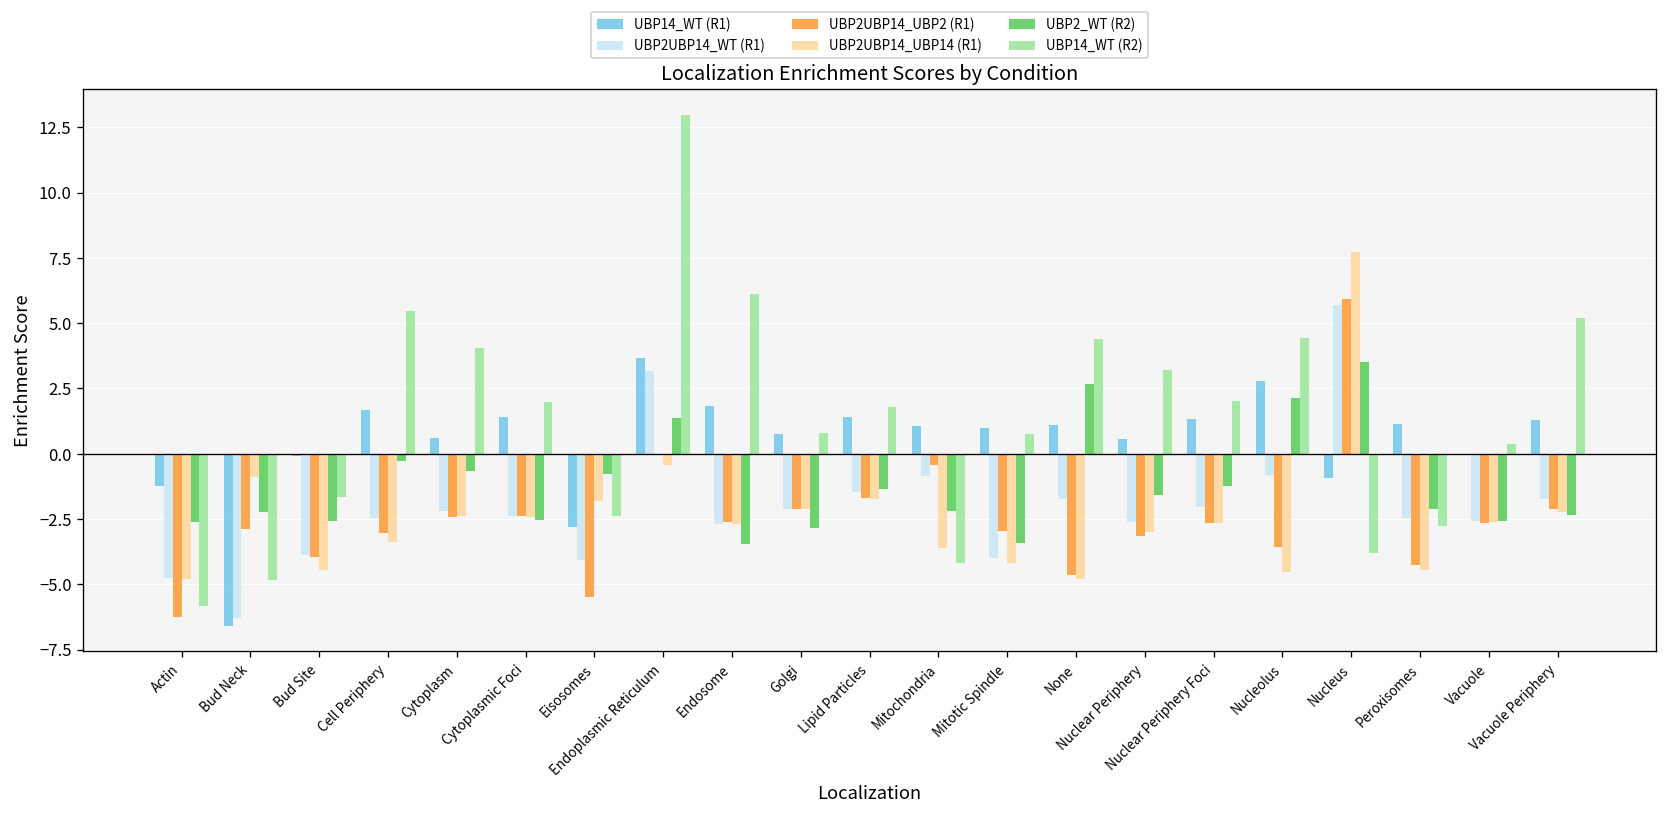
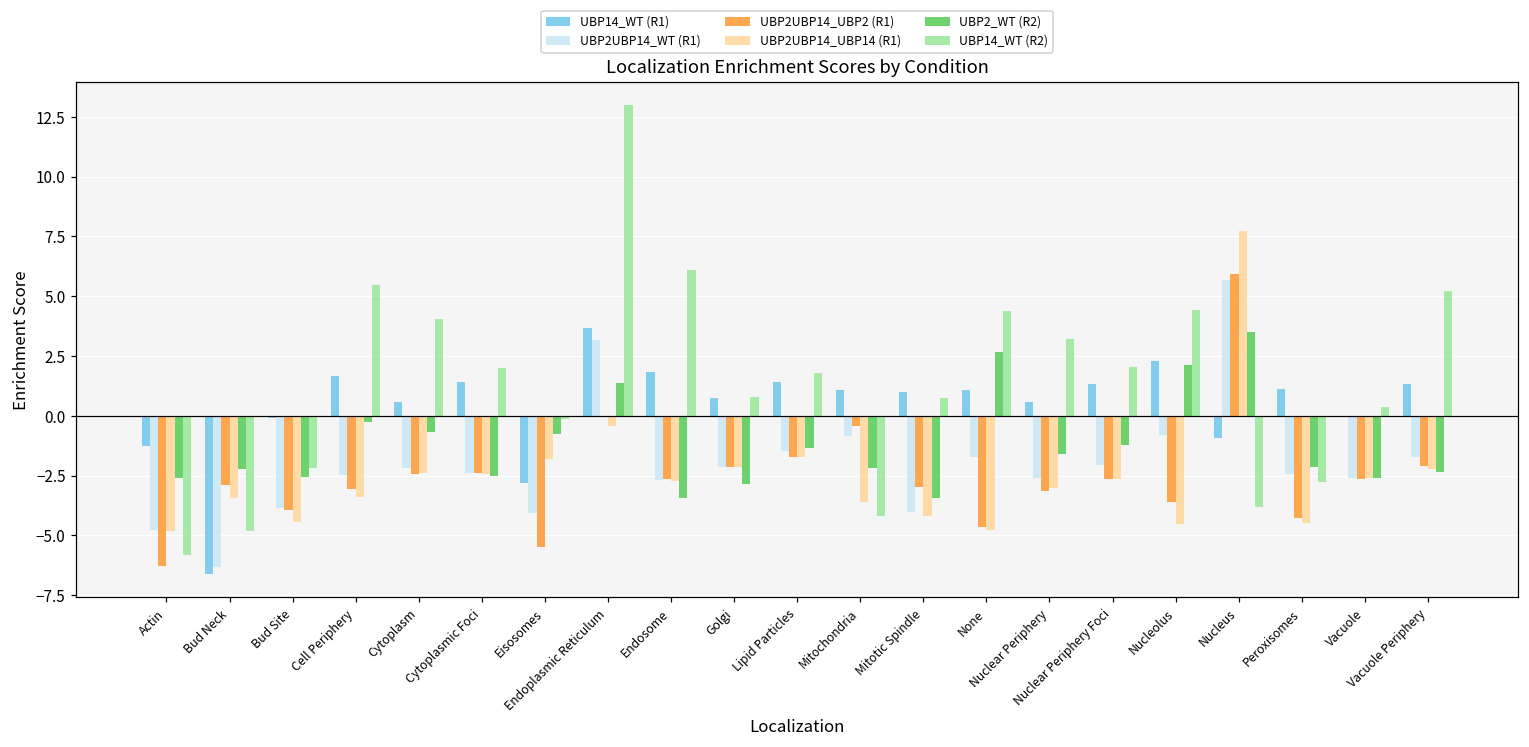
  {
    "UBP14_WT (R1)": {
      "Actin": -1.2,
      "Bud Neck": -6.6,
      "Cell Periphery": 1.7,
      "Cytoplasm": 0.6,
      "Cytoplasmic Foci": 1.4,
      "Eisosomes": -2.8,
      "Endoplasmic Reticulum": 3.7,
      "Endosome": 1.8,
      "Golgi": 0.8,
      "Lipid Particles": 1.4,
      "Mitochondria": 1.1,
      "Mitotic Spindle": 1.0,
      "None": 1.1,
      "Nuclear Periphery": 0.6,
      "Nuclear Periphery Foci": 1.3,
-     "Nucleolus": 2.8,
+     "Nucleolus": 2.3,
      "Nucleus": -0.9,
      "Peroxisomes": 1.1,
      "Vacuole Periphery": 1.3
    },
    "UBP2UBP14_WT (R1)": {
      "Actin": -4.8,
      "Bud Neck": -6.3,
      "Bud Site": -3.9,
      "Cell Periphery": -2.5,
      "Cytoplasm": -2.2,
      "Cytoplasmic Foci": -2.4,
      "Eisosomes": -4.1,
      "Endoplasmic Reticulum": 3.2,
      "Endosome": -2.7,
      "Golgi": -2.1,
      "Lipid Particles": -1.5,
      "Mitochondria": -0.9,
      "Mitotic Spindle": -4.0,
      "None": -1.7,
      "Nuclear Periphery": -2.6,
      "Nuclear Periphery Foci": -2.0,
      "Nucleolus": -0.8,
      "Nucleus": 5.7,
      "Peroxisomes": -2.5,
      "Vacuole": -2.6,
      "Vacuole Periphery": -1.7
    },
    "UBP2UBP14_UBP2 (R1)": {
      "Actin": -6.3,
      "Bud Neck": -2.9,
      "Bud Site": -3.9,
      "Cell Periphery": -3.1,
      "Cytoplasm": -2.4,
      "Cytoplasmic Foci": -2.4,
      "Eisosomes": -5.5,
      "Endosome": -2.6,
      "Golgi": -2.1,
      "Lipid Particles": -1.7,
      "Mitochondria": -0.4,
      "Mitotic Spindle": -3.0,
      "None": -4.7,
      "Nuclear Periphery": -3.2,
      "Nuclear Periphery Foci": -2.6,
      "Nucleolus": -3.6,
      "Nucleus": 5.9,
      "Peroxisomes": -4.3,
      "Vacuole": -2.7,
      "Vacuole Periphery": -2.1
    },
    "UBP2UBP14_UBP14 (R1)": {
      "Actin": -4.8,
-     "Bud Neck": -0.9,
+     "Bud Neck": -3.5,
      "Bud Site": -4.5,
      "Cell Periphery": -3.4,
      "Cytoplasm": -2.4,
      "Cytoplasmic Foci": -2.4,
      "Eisosomes": -1.8,
      "Endoplasmic Reticulum": -0.4,
      "Endosome": -2.7,
      "Golgi": -2.1,
      "Lipid Particles": -1.7,
      "Mitochondria": -3.6,
      "Mitotic Spindle": -4.2,
      "None": -4.8,
      "Nuclear Periphery": -3.0,
      "Nuclear Periphery Foci": -2.7,
      "Nucleolus": -4.5,
      "Nucleus": 7.7,
      "Peroxisomes": -4.5,
      "Vacuole": -2.6,
      "Vacuole Periphery": -2.2
    },
    "UBP2_WT (R2)": {
      "Actin": -2.6,
      "Bud Neck": -2.2,
      "Bud Site": -2.6,
      "Cell Periphery": -0.3,
      "Cytoplasm": -0.7,
      "Cytoplasmic Foci": -2.5,
      "Eisosomes": -0.8,
      "Endoplasmic Reticulum": 1.4,
      "Endosome": -3.4,
      "Golgi": -2.9,
      "Lipid Particles": -1.4,
      "Mitochondria": -2.2,
      "Mitotic Spindle": -3.4,
      "None": 2.7,
      "Nuclear Periphery": -1.6,
      "Nuclear Periphery Foci": -1.2,
      "Nucleolus": 2.1,
      "Nucleus": 3.5,
      "Peroxisomes": -2.1,
      "Vacuole": -2.6,
      "Vacuole Periphery": -2.4
    },
    "UBP14_WT (R2)": {
      "Actin": -5.8,
      "Bud Neck": -4.8,
-     "Bud Site": -1.7,
+     "Bud Site": -2.2,
      "Cell Periphery": 5.5,
      "Cytoplasm": 4.1,
      "Cytoplasmic Foci": 2.0,
-     "Eisosomes": -2.4,
+     "Eisosomes": -0.1,
      "Endoplasmic Reticulum": 13.0,
      "Endosome": 6.1,
      "Golgi": 0.8,
      "Lipid Particles": 1.8,
      "Mitochondria": -4.2,
      "Mitotic Spindle": 0.7,
      "None": 4.4,
      "Nuclear Periphery": 3.2,
      "Nuclear Periphery Foci": 2.0,
      "Nucleolus": 4.4,
      "Nucleus": -3.8,
      "Peroxisomes": -2.8,
      "Vacuole": 0.4,
      "Vacuole Periphery": 5.2
    }
  }
